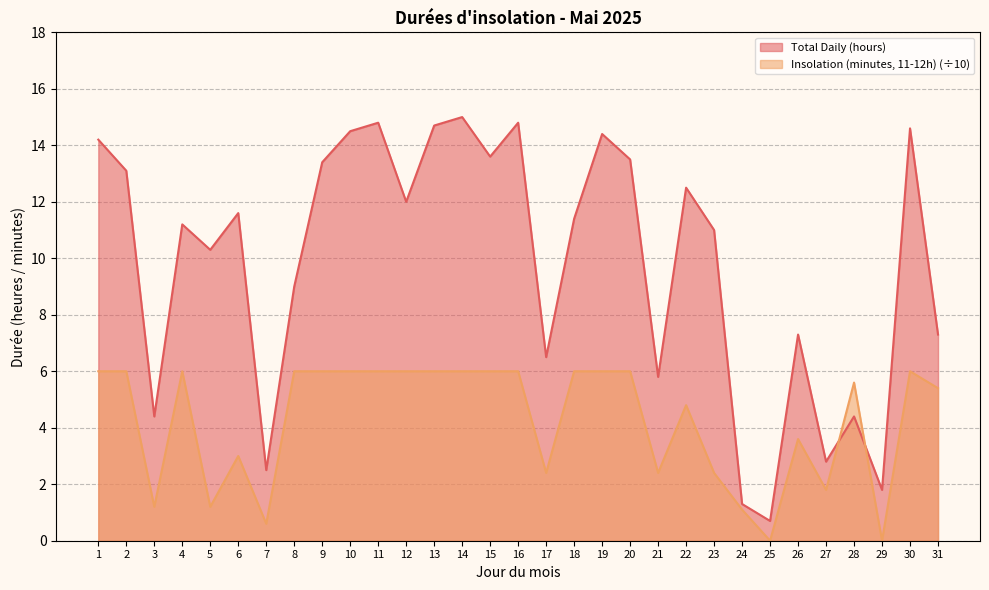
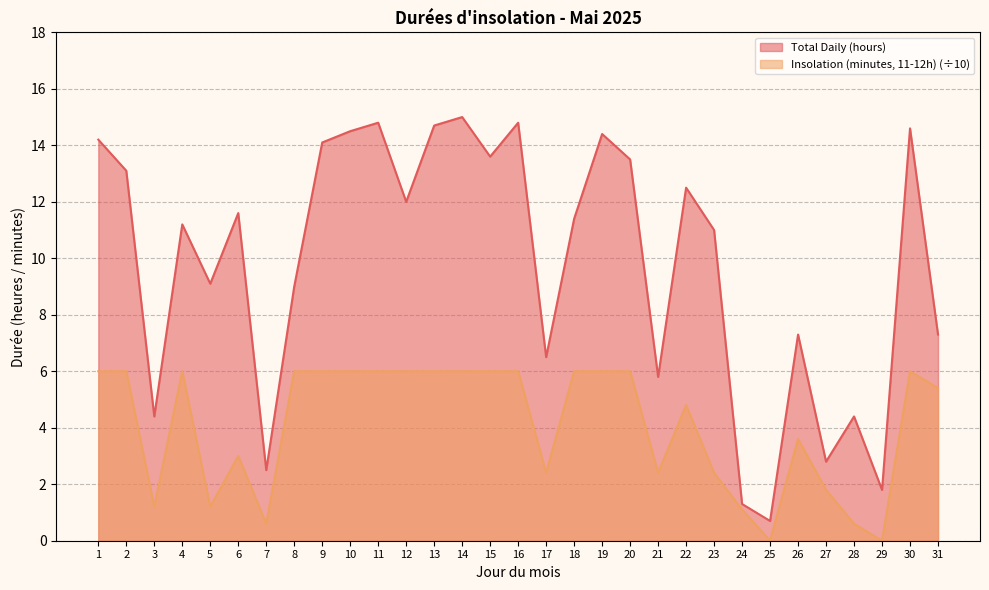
  {
    "Total Daily (hours)": {
      "1": 14.2,
      "2": 13.1,
      "3": 4.4,
      "4": 11.2,
-     "5": 10.3,
+     "5": 9.1,
      "6": 11.6,
      "7": 2.5,
      "8": 9.0,
-     "9": 13.4,
+     "9": 14.1,
      "10": 14.5,
      "11": 14.8,
      "12": 12.0,
      "13": 14.7,
      "14": 15.0,
      "15": 13.6,
      "16": 14.8,
      "17": 6.5,
      "18": 11.4,
      "19": 14.4,
      "20": 13.5,
      "21": 5.8,
      "22": 12.5,
      "23": 11.0,
      "24": 1.3,
      "25": 0.7,
      "26": 7.3,
      "27": 2.8,
      "28": 4.4,
      "29": 1.8,
      "30": 14.6,
      "31": 7.3
    },
    "Insolation (minutes, 11-12h) (÷10)": {
      "1": 6.0,
      "2": 6.0,
      "3": 1.2,
      "4": 6.0,
      "5": 1.2,
      "6": 3.0,
      "7": 0.6,
      "8": 6.0,
      "9": 6.0,
      "10": 6.0,
      "11": 6.0,
      "12": 6.0,
      "13": 6.0,
      "14": 6.0,
      "15": 6.0,
      "16": 6.0,
      "17": 2.4,
      "18": 6.0,
      "19": 6.0,
      "20": 6.0,
      "21": 2.4,
      "22": 4.8,
      "23": 2.4,
      "24": 1.1,
      "25": 0.0,
      "26": 3.6,
      "27": 1.8,
-     "28": 5.6,
+     "28": 0.6,
      "29": 0.0,
      "30": 6.0,
      "31": 5.4
    }
  }
